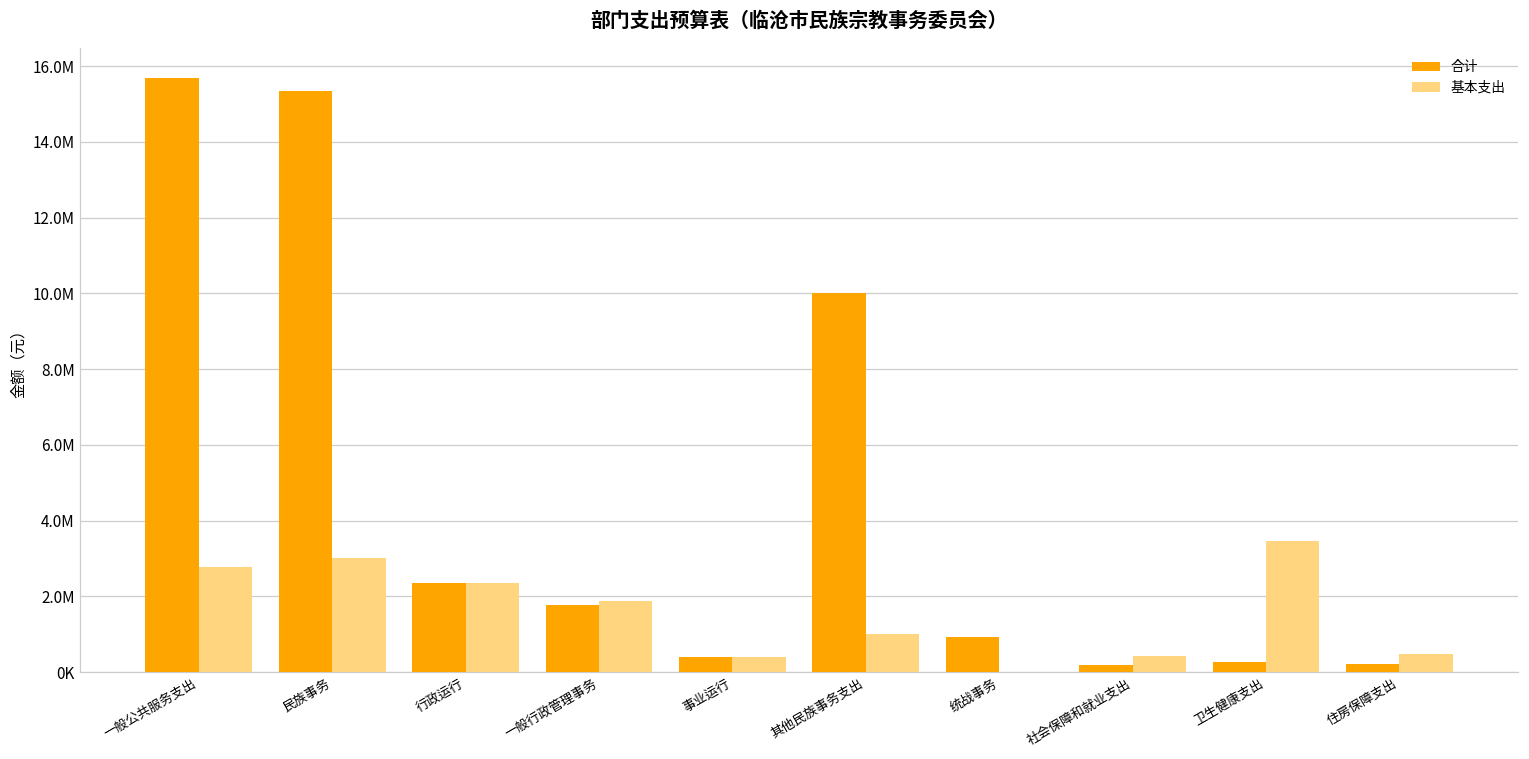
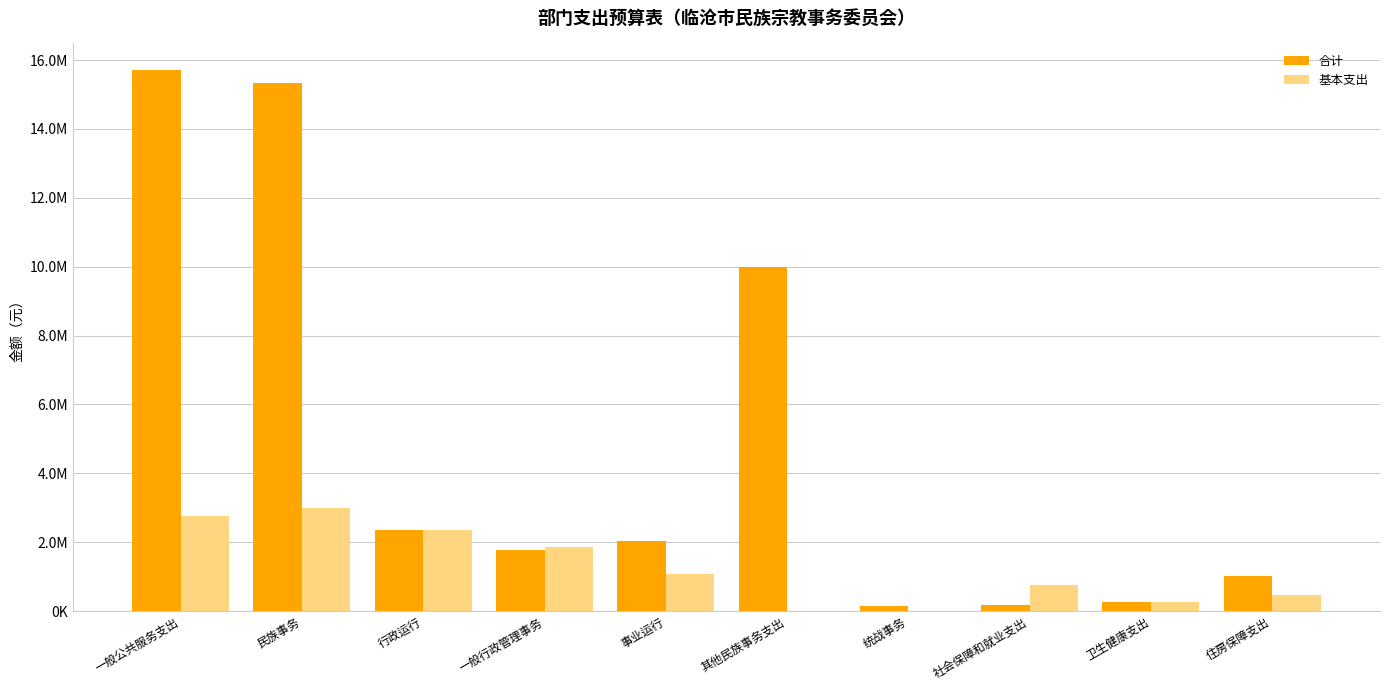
  {
    "合计": {
      "一般公共服务支出": 15700000,
      "民族事务": 15300000,
      "行政运行": 2400000,
      "一般行政管理事务": 1800000,
-     "事业运行": 400000,
+     "事业运行": 2000000,
      "其他民族事务支出": 10000000,
-     "统战事务": 900000,
+     "统战事务": 200000,
      "社会保障和就业支出": 200000,
      "卫生健康支出": 300000,
-     "住房保障支出": 200000
+     "住房保障支出": 1000000
    },
    "基本支出": {
      "一般公共服务支出": 2800000,
      "民族事务": 3000000,
      "行政运行": 2400000,
      "一般行政管理事务": 1900000,
-     "事业运行": 400000,
-     "其他民族事务支出": 1000000,
+     "事业运行": 1100000,
+     "其他民族事务支出": 0,
      "统战事务": 0,
-     "社会保障和就业支出": 400000,
-     "卫生健康支出": 3500000,
+     "社会保障和就业支出": 700000,
+     "卫生健康支出": 300000,
      "住房保障支出": 500000
    }
  }
